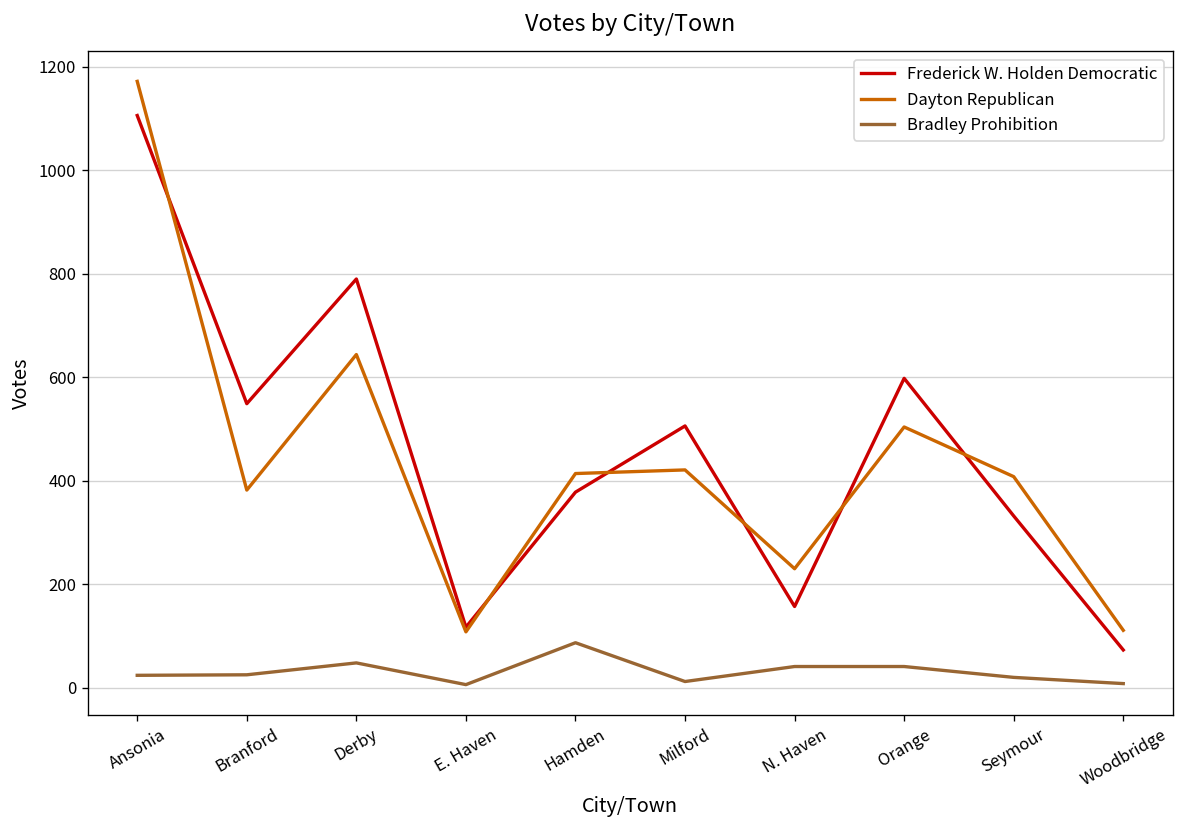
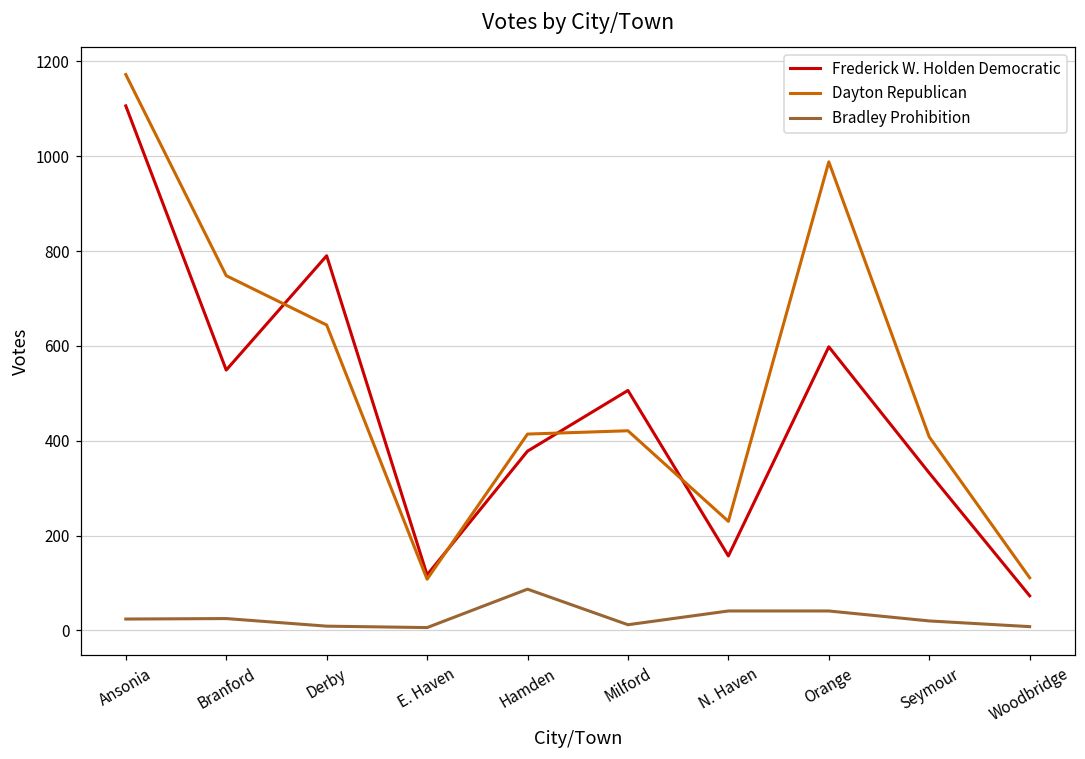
  {
    "Frederick W. Holden Democratic": {
      "Ansonia": 1110,
      "Branford": 550,
      "Derby": 790,
      "E. Haven": 120,
      "Hamden": 380,
      "Milford": 510,
      "N. Haven": 160,
      "Orange": 600,
      "Seymour": 330,
      "Woodbridge": 70
    },
    "Dayton Republican": {
      "Ansonia": 1170,
-     "Branford": 380,
+     "Branford": 750,
      "Derby": 640,
      "E. Haven": 110,
      "Hamden": 410,
      "Milford": 420,
      "N. Haven": 230,
-     "Orange": 500,
+     "Orange": 990,
      "Seymour": 410,
      "Woodbridge": 110
    },
    "Bradley Prohibition": {
      "Ansonia": 20,
      "Branford": 30,
-     "Derby": 50,
+     "Derby": 10,
      "E. Haven": 10,
      "Hamden": 90,
      "Milford": 10,
      "N. Haven": 40,
      "Orange": 40,
      "Seymour": 20,
      "Woodbridge": 10
    }
  }
